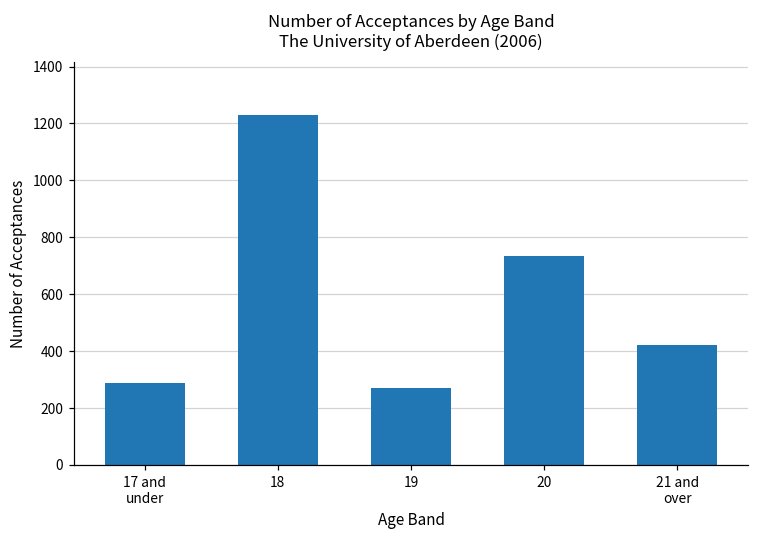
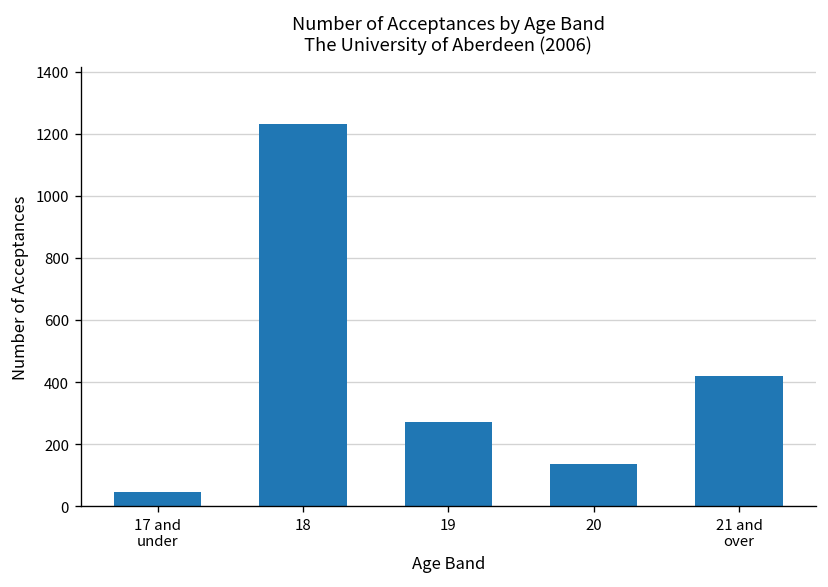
  {
-   "17 and under": 290,
+   "17 and under": 50,
    "18": 1230,
    "19": 270,
-   "20": 740,
+   "20": 140,
    "21 and over": 420
  }
